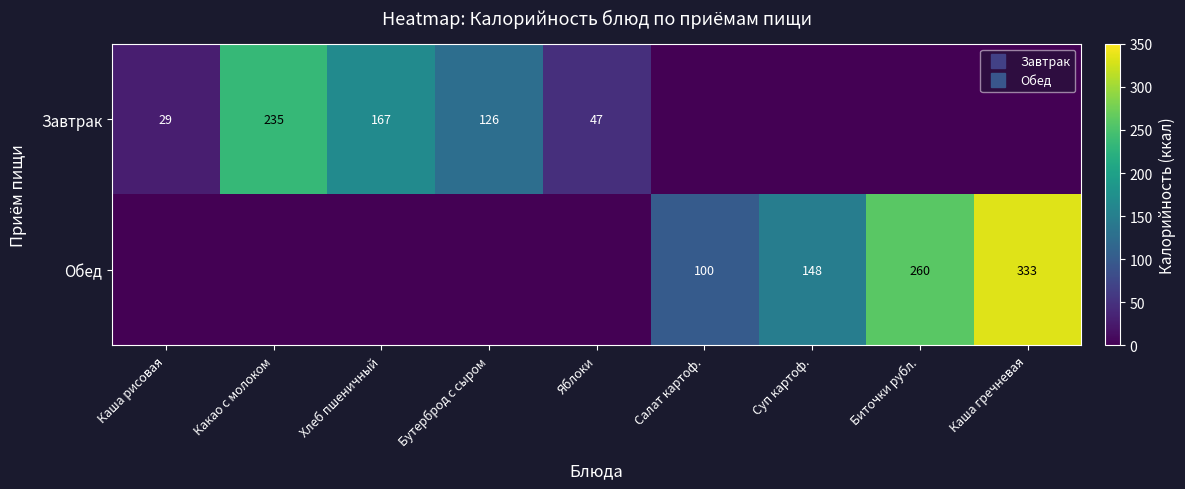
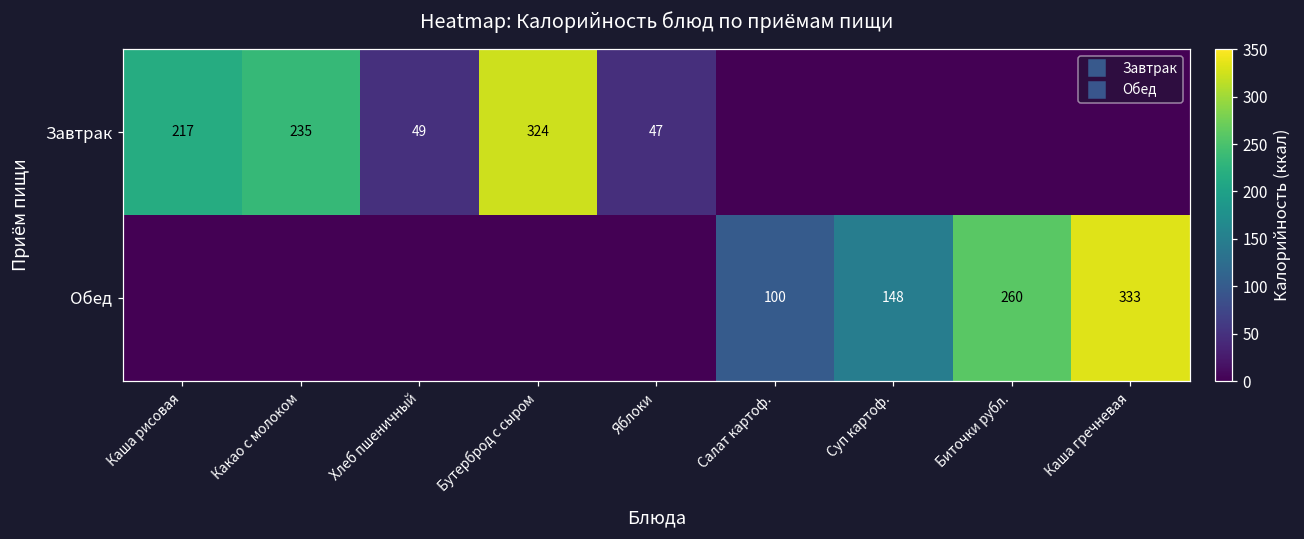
  {
    "Завтрак": {
-     "Каша рисовая": 29,
+     "Каша рисовая": 217,
      "Какао с молоком": 235,
-     "Хлеб пшеничный": 167,
-     "Бутерброд с сыром": 126,
+     "Хлеб пшеничный": 49,
+     "Бутерброд с сыром": 324,
      "Яблоки": 47
    },
    "Обед": {
      "Салат картоф.": 100,
      "Суп картоф.": 148,
      "Биточки рубл.": 260,
      "Каша гречневая": 333
    }
  }
